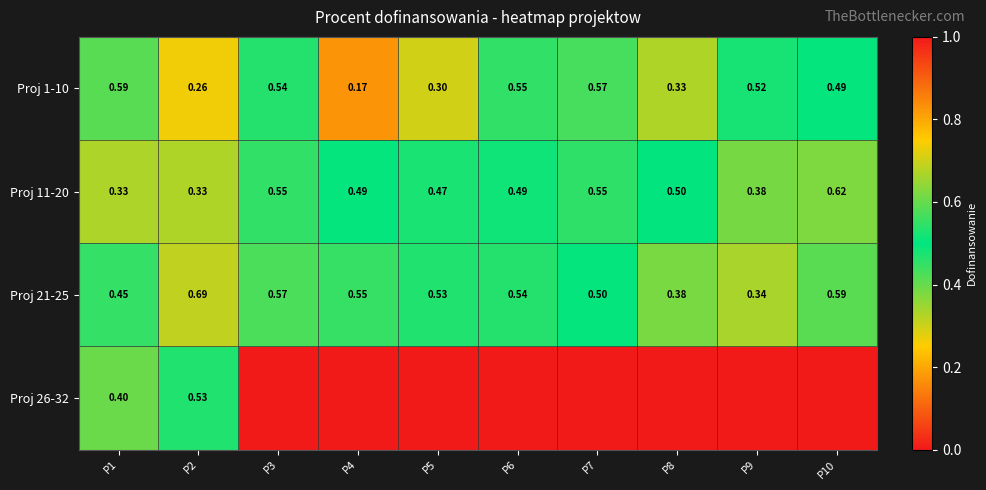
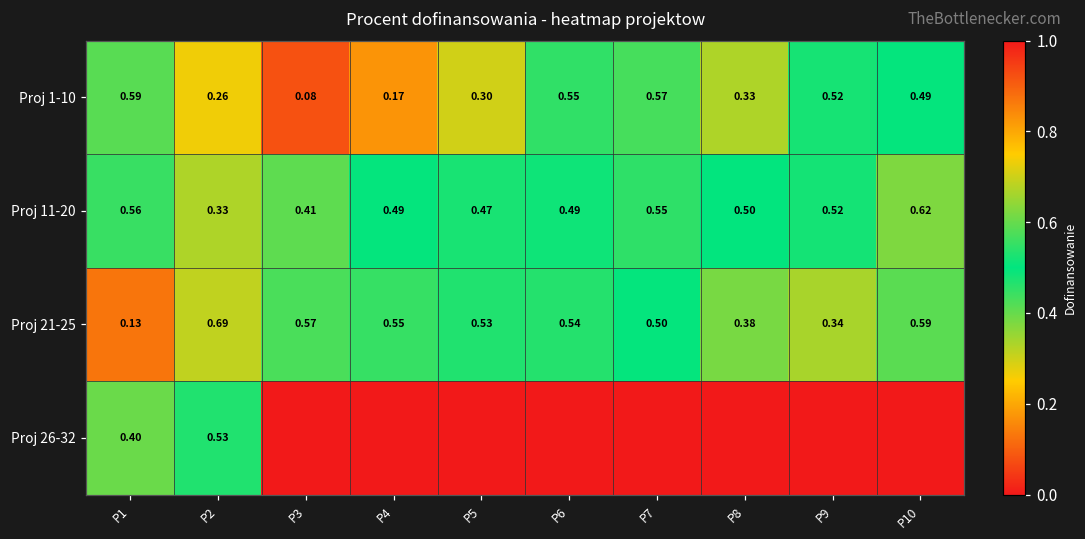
  {
    "Proj 1-10": {
      "P1": 0.59,
      "P2": 0.26,
-     "P3": 0.54,
+     "P3": 0.08,
      "P4": 0.17,
      "P5": 0.30,
      "P6": 0.55,
      "P7": 0.57,
      "P8": 0.33,
      "P9": 0.52,
      "P10": 0.49
    },
    "Proj 11-20": {
-     "P1": 0.33,
+     "P1": 0.56,
      "P2": 0.33,
-     "P3": 0.55,
+     "P3": 0.41,
      "P4": 0.49,
      "P5": 0.47,
      "P6": 0.49,
      "P7": 0.55,
      "P8": 0.50,
-     "P9": 0.38,
+     "P9": 0.52,
      "P10": 0.62
    },
    "Proj 21-25": {
-     "P1": 0.45,
+     "P1": 0.13,
      "P2": 0.69,
      "P3": 0.57,
      "P4": 0.55,
      "P5": 0.53,
      "P6": 0.54,
      "P7": 0.50,
      "P8": 0.38,
      "P9": 0.34,
      "P10": 0.59
    },
    "Proj 26-32": {
      "P1": 0.40,
      "P2": 0.53
    }
  }
